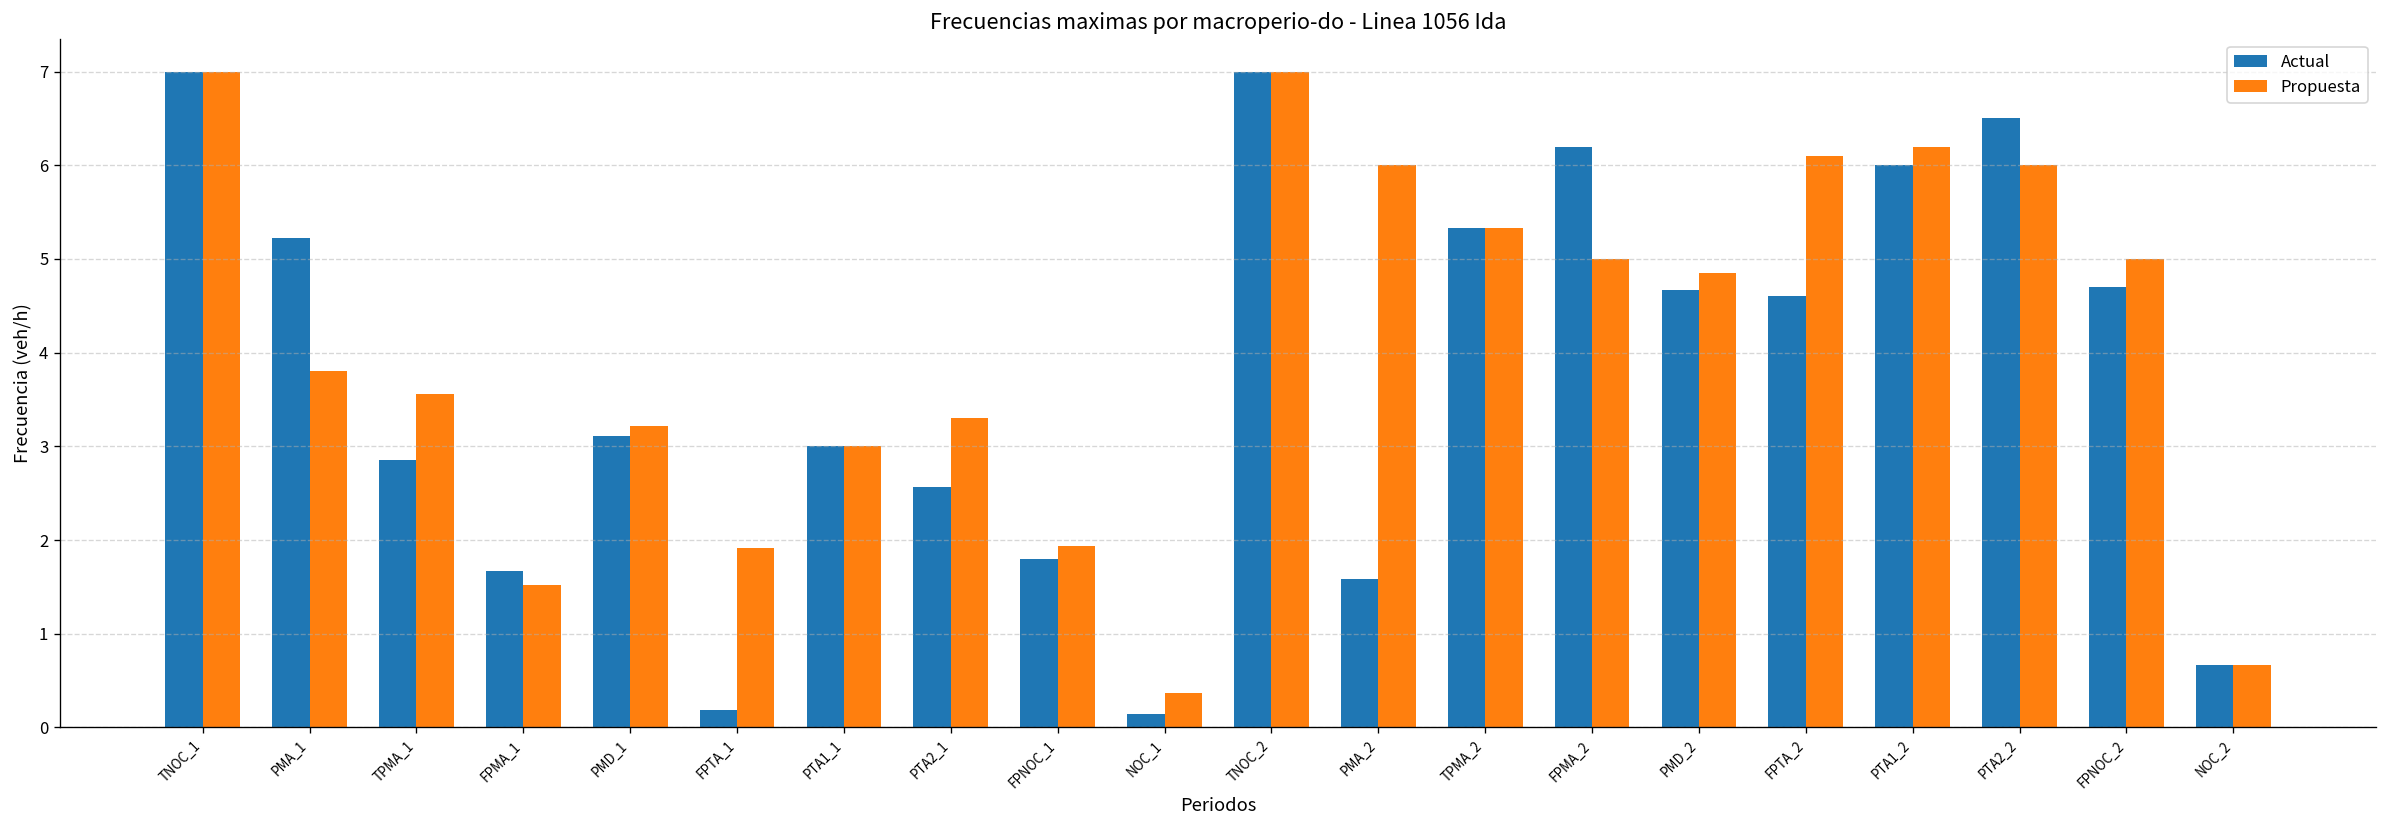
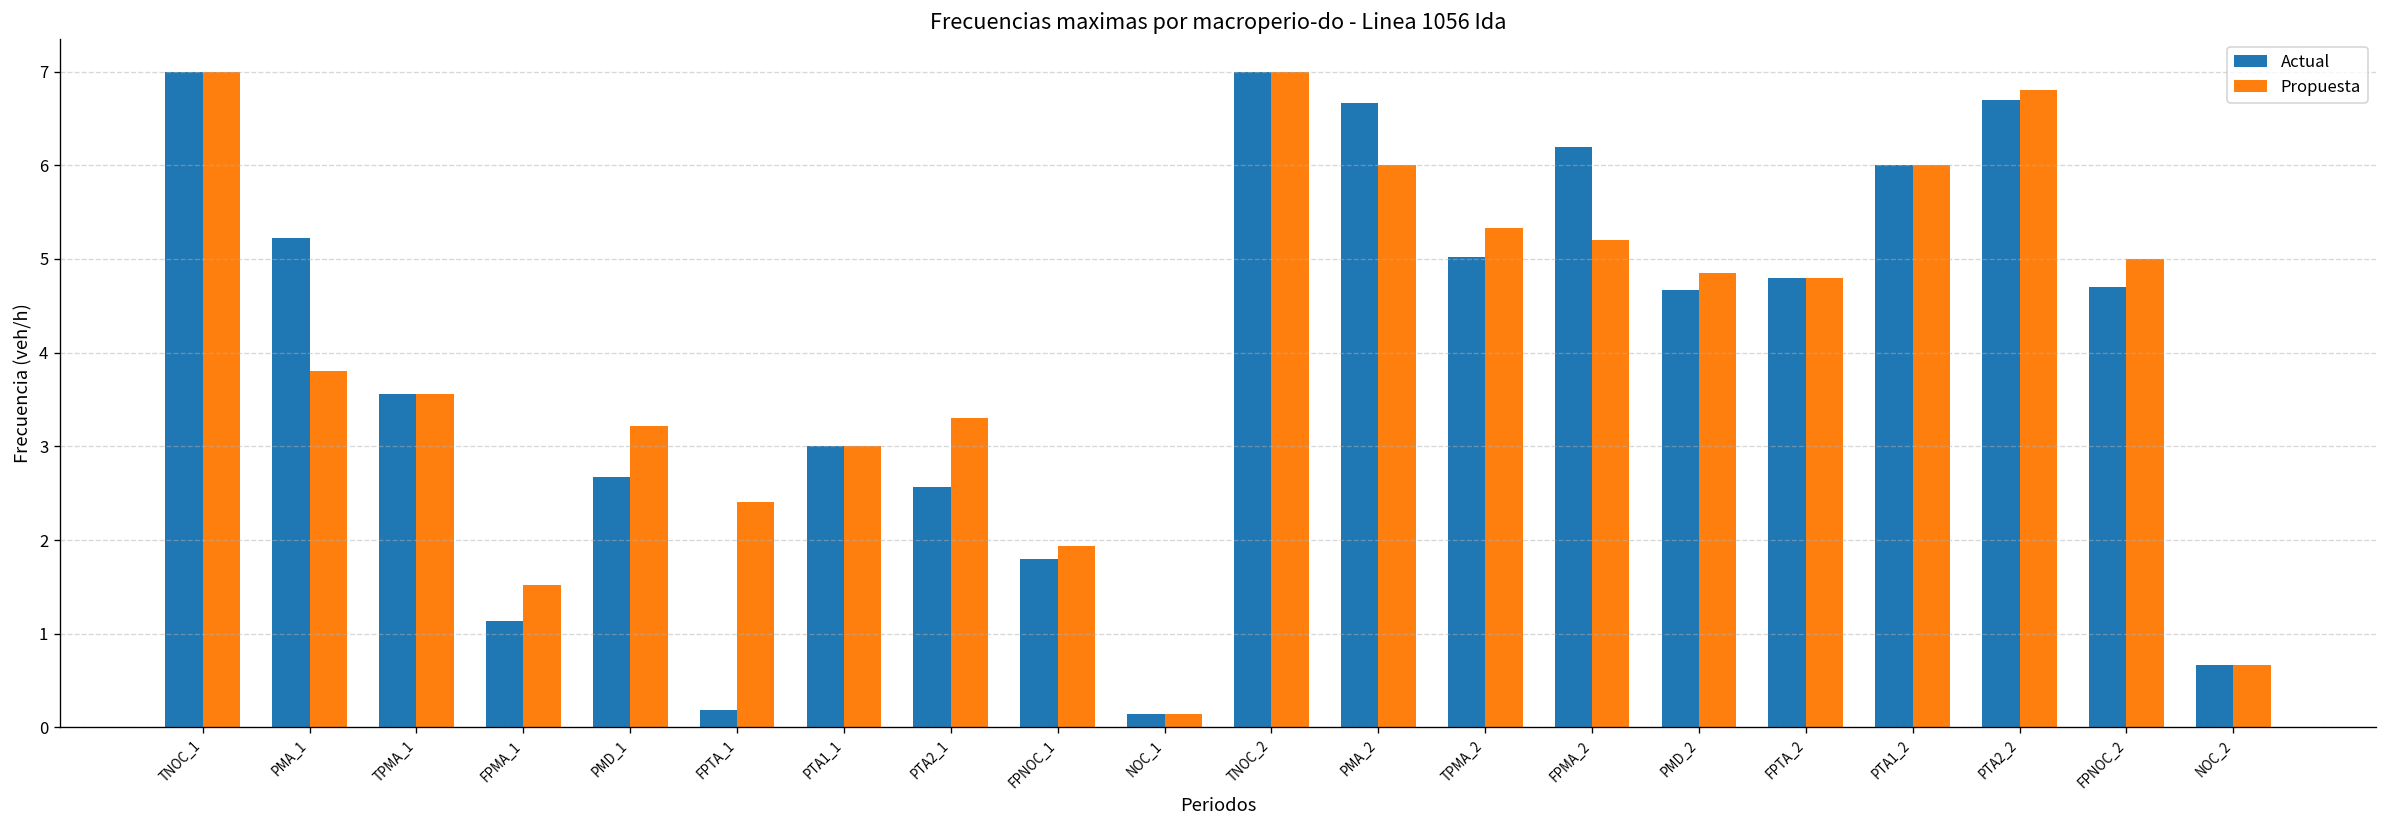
  {
    "Actual": {
      "TNOC_1": 7.0,
      "PMA_1": 5.2,
-     "TPMA_1": 2.9,
-     "FPMA_1": 1.7,
-     "PMD_1": 3.1,
+     "TPMA_1": 3.6,
+     "FPMA_1": 1.1,
+     "PMD_1": 2.7,
      "FPTA_1": 0.2,
      "PTA1_1": 3.0,
      "PTA2_1": 2.6,
      "FPNOC_1": 1.8,
      "NOC_1": 0.1,
      "TNOC_2": 7.0,
-     "PMA_2": 1.6,
-     "TPMA_2": 5.3,
+     "PMA_2": 6.7,
+     "TPMA_2": 5.0,
      "FPMA_2": 6.2,
      "PMD_2": 4.7,
-     "FPTA_2": 4.6,
+     "FPTA_2": 4.8,
      "PTA1_2": 6.0,
-     "PTA2_2": 6.5,
+     "PTA2_2": 6.7,
      "FPNOC_2": 4.7,
      "NOC_2": 0.7
    },
    "Propuesta": {
      "TNOC_1": 7.0,
      "PMA_1": 3.8,
      "TPMA_1": 3.6,
      "FPMA_1": 1.5,
      "PMD_1": 3.2,
-     "FPTA_1": 1.9,
+     "FPTA_1": 2.4,
      "PTA1_1": 3.0,
      "PTA2_1": 3.3,
      "FPNOC_1": 1.9,
-     "NOC_1": 0.4,
+     "NOC_1": 0.1,
      "TNOC_2": 7.0,
      "PMA_2": 6.0,
      "TPMA_2": 5.3,
-     "FPMA_2": 5.0,
+     "FPMA_2": 5.2,
      "PMD_2": 4.8,
-     "FPTA_2": 6.1,
-     "PTA1_2": 6.2,
-     "PTA2_2": 6.0,
+     "FPTA_2": 4.8,
+     "PTA1_2": 6.0,
+     "PTA2_2": 6.8,
      "FPNOC_2": 5.0,
      "NOC_2": 0.7
    }
  }
